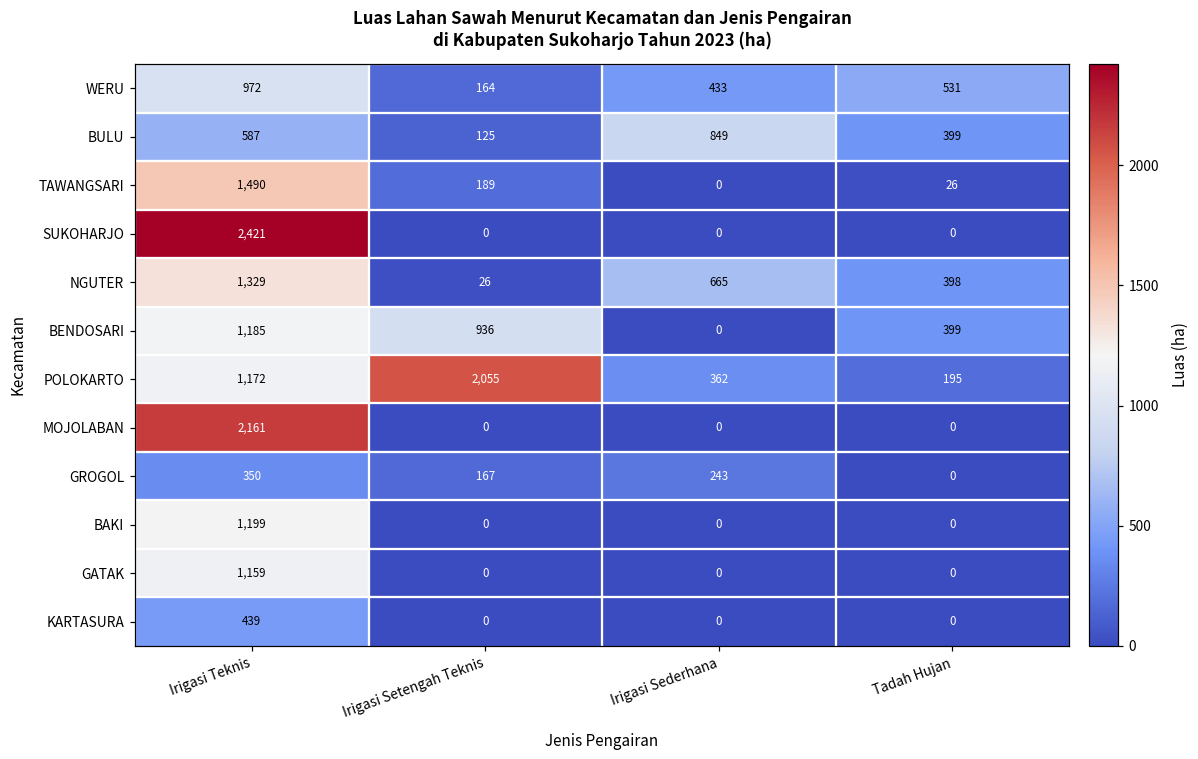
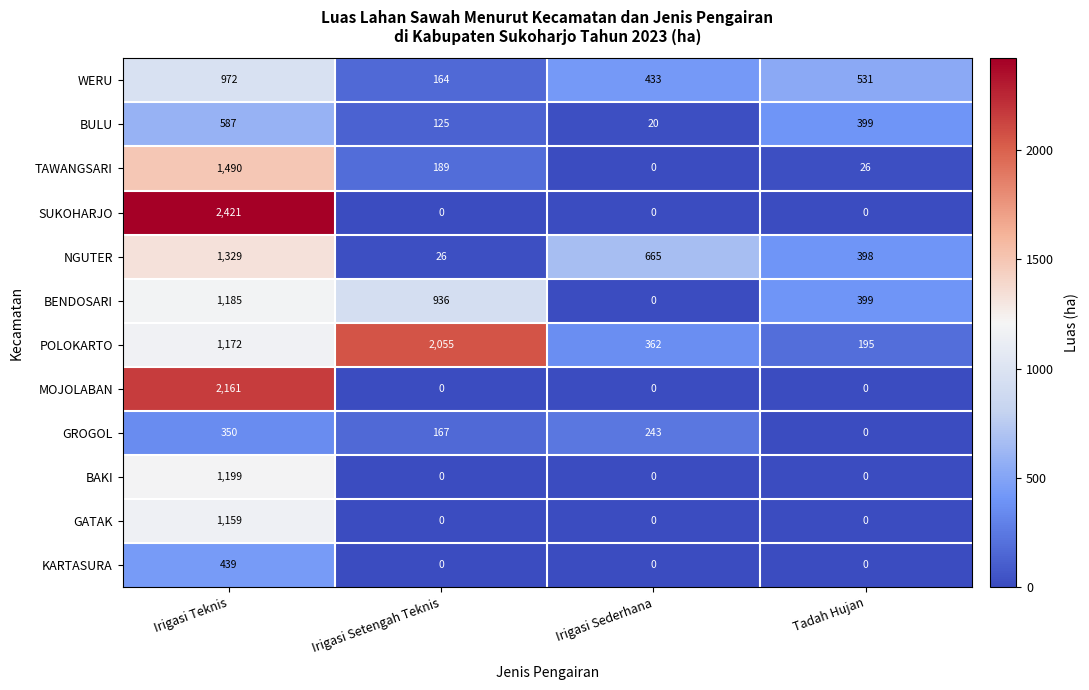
  {
    "WERU": {
      "Irigasi Teknis": "972",
      "Irigasi Setengah Teknis": "164",
      "Irigasi Sederhana": "433",
      "Tadah Hujan": "531"
    },
    "BULU": {
      "Irigasi Teknis": "587",
      "Irigasi Setengah Teknis": "125",
-     "Irigasi Sederhana": "849",
+     "Irigasi Sederhana": "20",
      "Tadah Hujan": "399"
    },
    "TAWANGSARI": {
      "Irigasi Teknis": "1,490",
      "Irigasi Setengah Teknis": "189",
      "Irigasi Sederhana": "0",
      "Tadah Hujan": "26"
    },
    "SUKOHARJO": {
      "Irigasi Teknis": "2,421",
      "Irigasi Setengah Teknis": "0",
      "Irigasi Sederhana": "0",
      "Tadah Hujan": "0"
    },
    "NGUTER": {
      "Irigasi Teknis": "1,329",
      "Irigasi Setengah Teknis": "26",
      "Irigasi Sederhana": "665",
      "Tadah Hujan": "398"
    },
    "BENDOSARI": {
      "Irigasi Teknis": "1,185",
      "Irigasi Setengah Teknis": "936",
      "Irigasi Sederhana": "0",
      "Tadah Hujan": "399"
    },
    "POLOKARTO": {
      "Irigasi Teknis": "1,172",
      "Irigasi Setengah Teknis": "2,055",
      "Irigasi Sederhana": "362",
      "Tadah Hujan": "195"
    },
    "MOJOLABAN": {
      "Irigasi Teknis": "2,161",
      "Irigasi Setengah Teknis": "0",
      "Irigasi Sederhana": "0",
      "Tadah Hujan": "0"
    },
    "GROGOL": {
      "Irigasi Teknis": "350",
      "Irigasi Setengah Teknis": "167",
      "Irigasi Sederhana": "243",
      "Tadah Hujan": "0"
    },
    "BAKI": {
      "Irigasi Teknis": "1,199",
      "Irigasi Setengah Teknis": "0",
      "Irigasi Sederhana": "0",
      "Tadah Hujan": "0"
    },
    "GATAK": {
      "Irigasi Teknis": "1,159",
      "Irigasi Setengah Teknis": "0",
      "Irigasi Sederhana": "0",
      "Tadah Hujan": "0"
    },
    "KARTASURA": {
      "Irigasi Teknis": "439",
      "Irigasi Setengah Teknis": "0",
      "Irigasi Sederhana": "0",
      "Tadah Hujan": "0"
    }
  }
